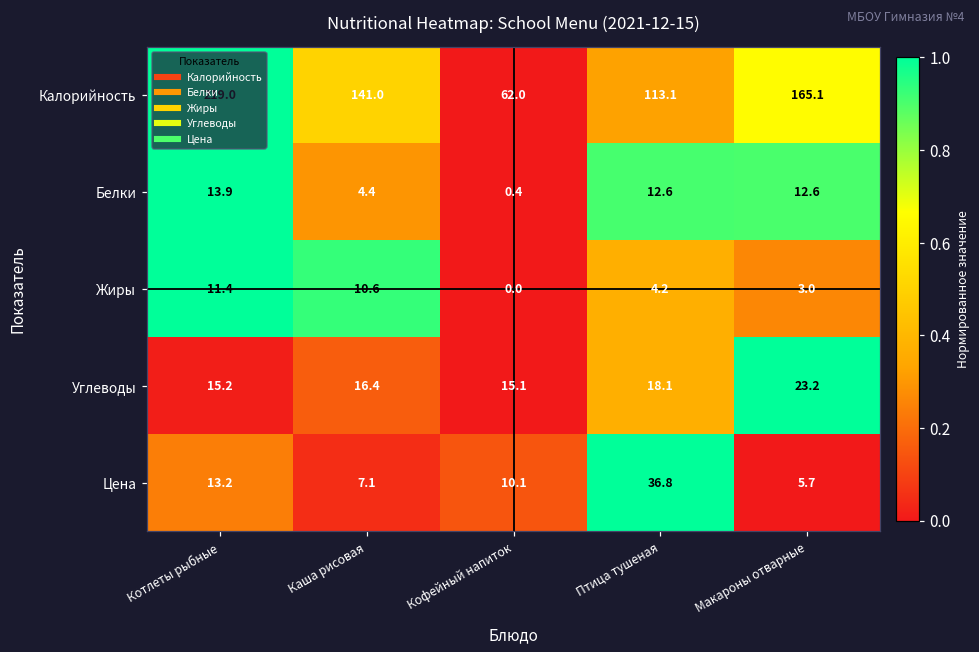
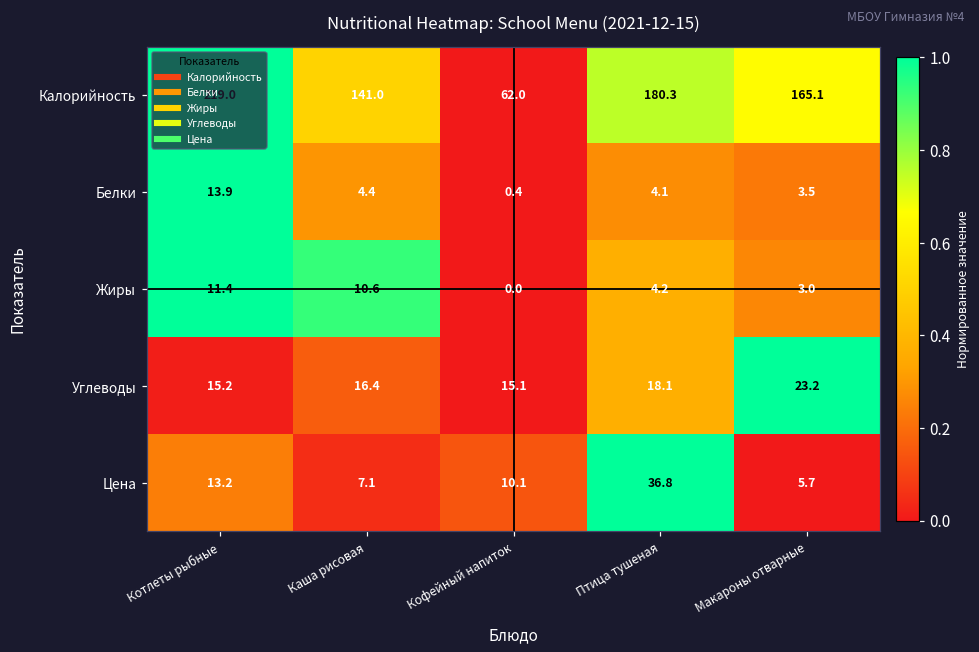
  {
    "Калорийность": {
      "Каша рисовая": 141.0,
      "Кофейный напиток": 62.0,
-     "Птица тушеная": 113.1,
+     "Птица тушеная": 180.3,
      "Макароны отварные": 165.1
    },
    "Белки": {
      "Котлеты рыбные": 13.9,
      "Каша рисовая": 4.4,
      "Кофейный напиток": 0.4,
-     "Птица тушеная": 12.6,
-     "Макароны отварные": 12.6
+     "Птица тушеная": 4.1,
+     "Макароны отварные": 3.5
    },
    "Жиры": {
      "Котлеты рыбные": 11.4,
      "Каша рисовая": 10.6,
      "Кофейный напиток": 0.0,
      "Птица тушеная": 4.2,
      "Макароны отварные": 3.0
    },
    "Углеводы": {
      "Котлеты рыбные": 15.2,
      "Каша рисовая": 16.4,
      "Кофейный напиток": 15.1,
      "Птица тушеная": 18.1,
      "Макароны отварные": 23.2
    },
    "Цена": {
      "Котлеты рыбные": 13.2,
      "Каша рисовая": 7.1,
      "Кофейный напиток": 10.1,
      "Птица тушеная": 36.8,
      "Макароны отварные": 5.7
    }
  }
